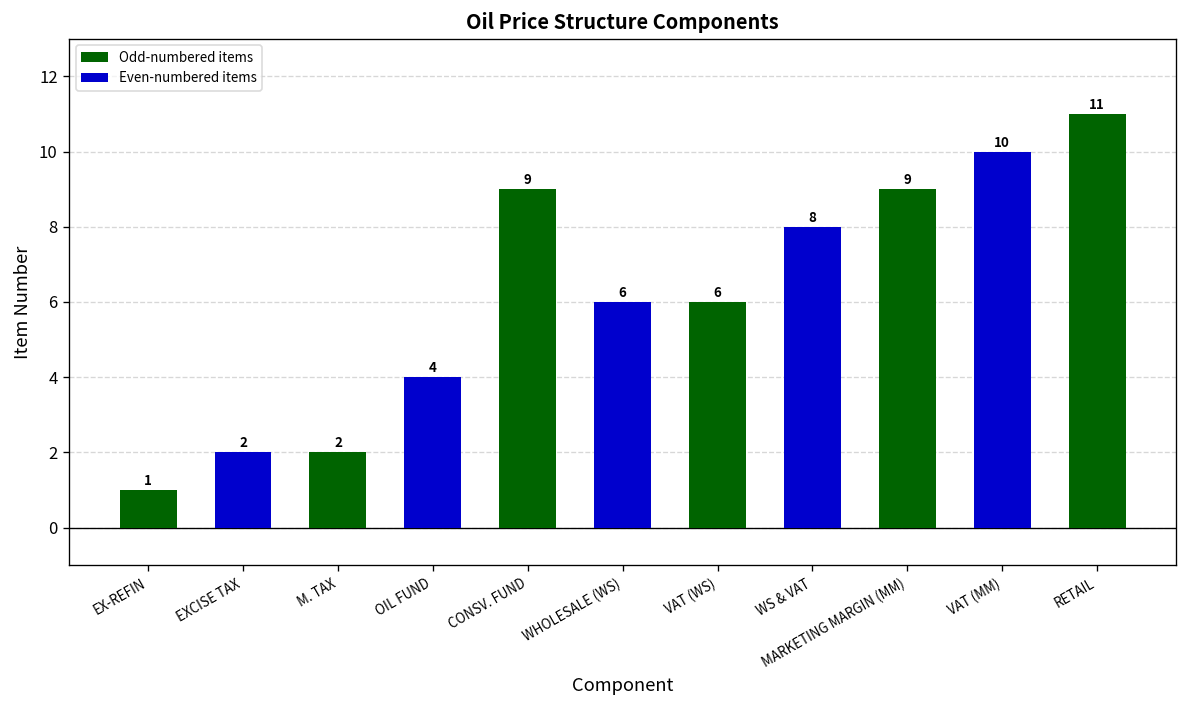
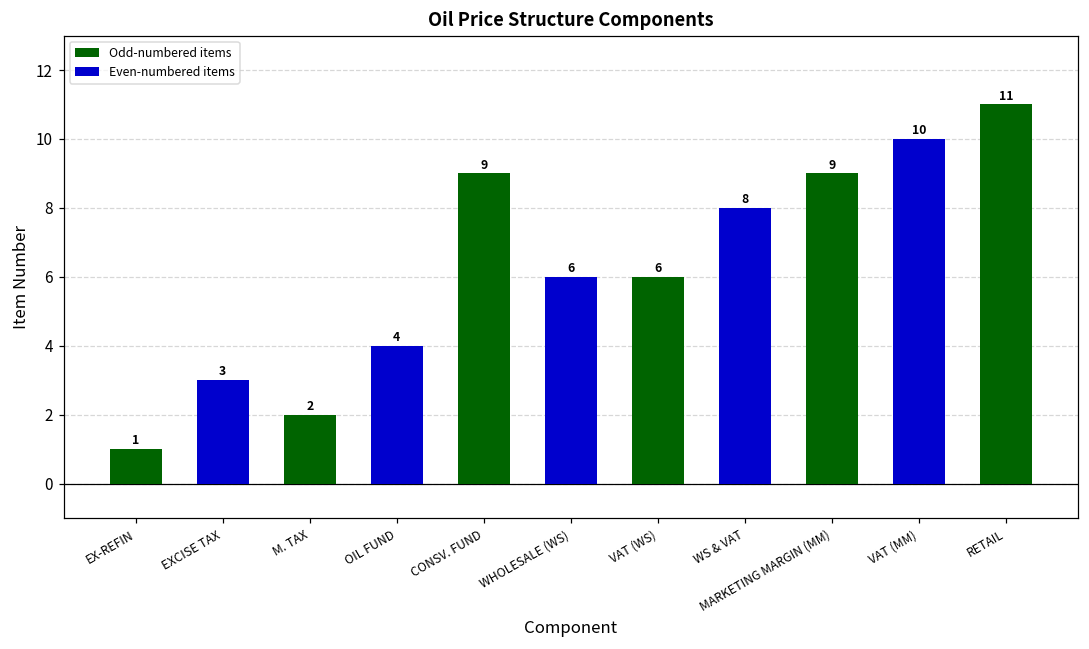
  {
    "EX-REFIN": 1,
-   "EXCISE TAX": 2,
+   "EXCISE TAX": 3,
    "M. TAX": 2,
    "OIL FUND": 4,
    "CONSV. FUND": 9,
    "WHOLESALE (WS)": 6,
    "VAT (WS)": 6,
    "WS & VAT": 8,
    "MARKETING MARGIN (MM)": 9,
    "VAT (MM)": 10,
    "RETAIL": 11
  }
